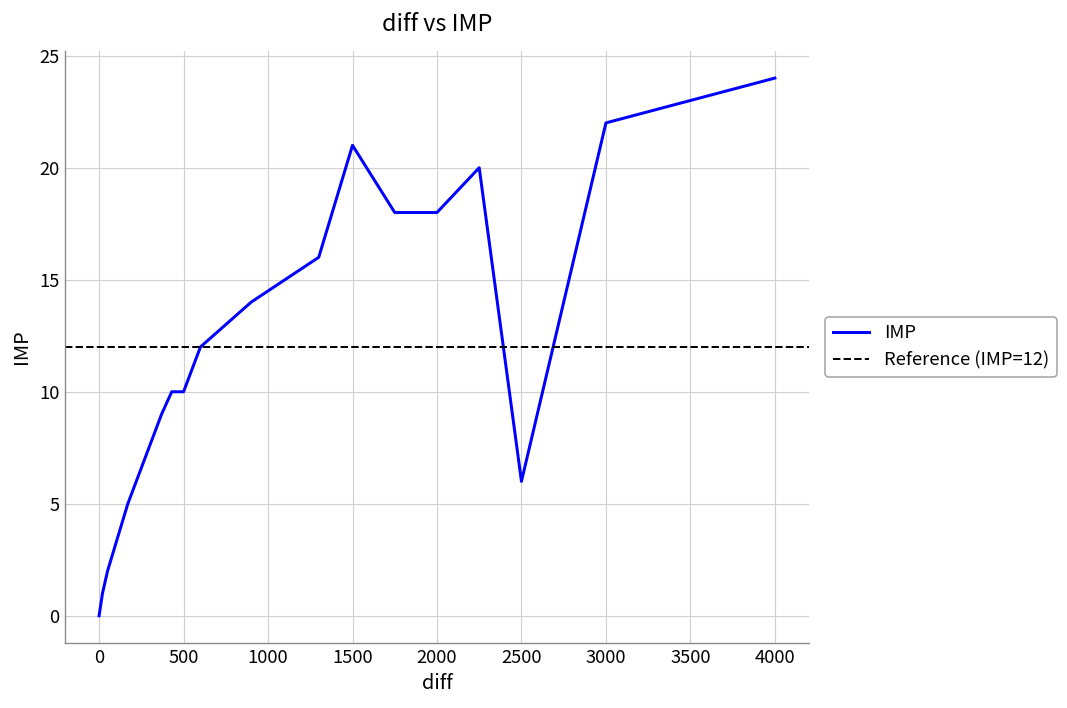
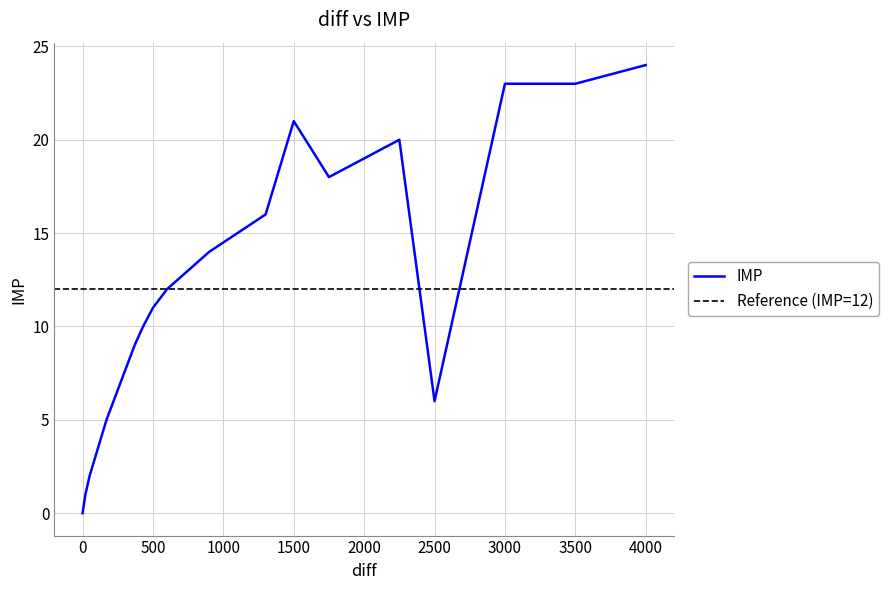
  {
    "0": 0,
-   "500": 10,
+   "500": 11,
    "1500": 21,
-   "2000": 18,
+   "2000": 19,
    "2500": 6,
-   "3000": 22,
+   "3000": 23,
    "3500": 23,
    "4000": 24
  }
